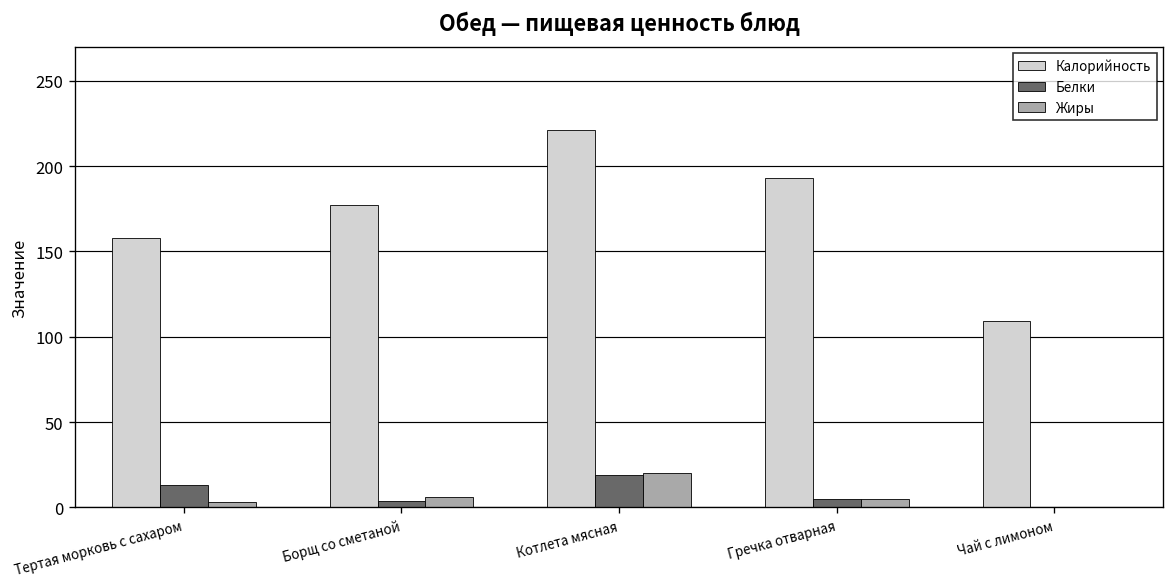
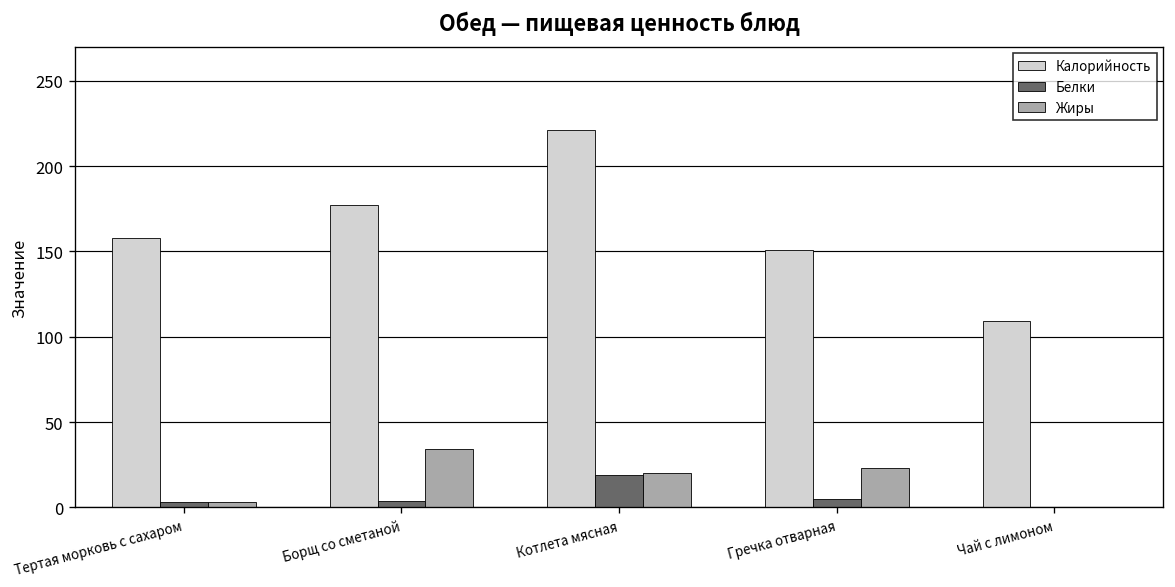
  {
    "Калорийность": {
      "Тертая морковь с сахаром": 158,
      "Борщ со сметаной": 177,
      "Котлета мясная": 221,
-     "Гречка отварная": 193,
+     "Гречка отварная": 151,
      "Чай с лимоном": 109
    },
    "Белки": {
-     "Тертая морковь с сахаром": 13,
+     "Тертая морковь с сахаром": 3,
      "Борщ со сметаной": 4,
      "Котлета мясная": 19,
      "Гречка отварная": 5,
      "Чай с лимоном": 0
    },
    "Жиры": {
      "Тертая морковь с сахаром": 3,
-     "Борщ со сметаной": 6,
+     "Борщ со сметаной": 34,
      "Котлета мясная": 20,
-     "Гречка отварная": 5,
+     "Гречка отварная": 23,
      "Чай с лимоном": 0
    }
  }
